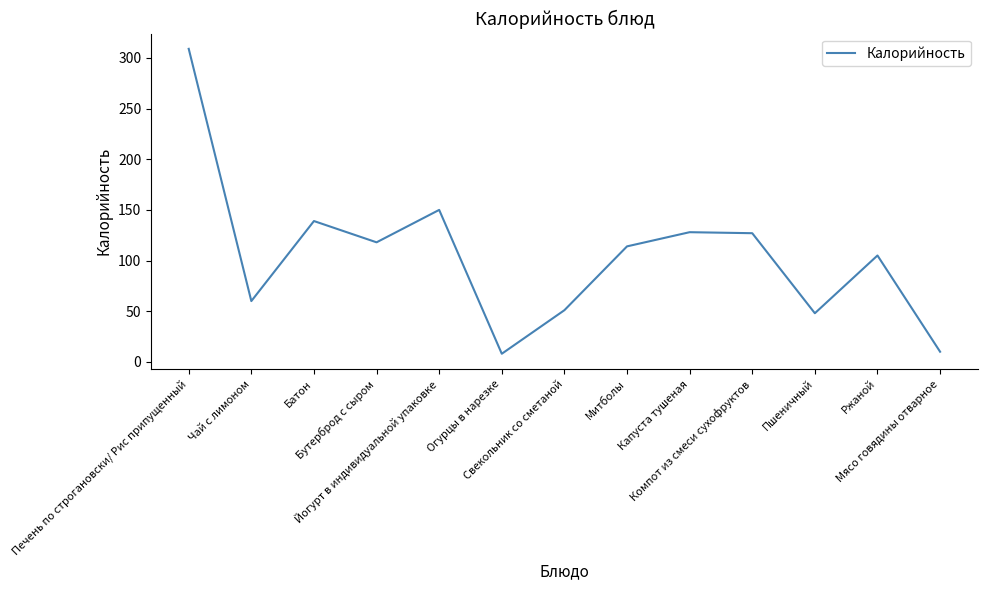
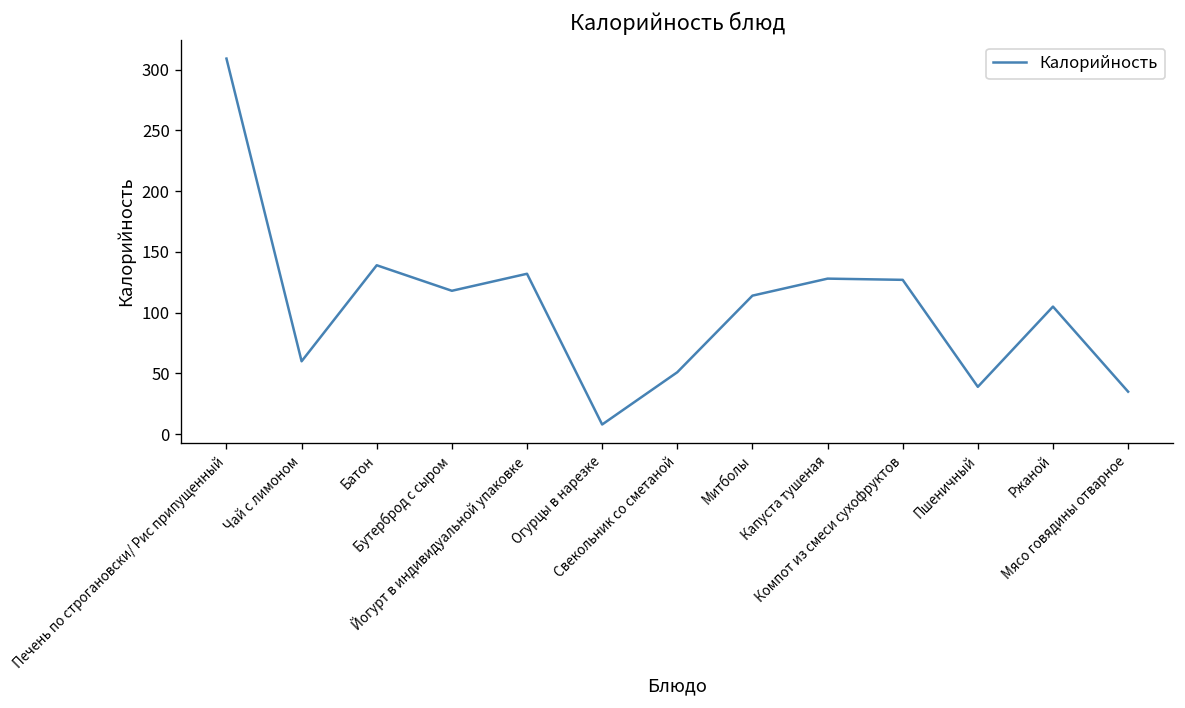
  {
    "Печень по строгановски/ Рис припущенный": 309,
    "Чай с лимоном": 60,
    "Батон": 139,
    "Бутерброд с сыром": 118,
-   "Йогурт в индивидуальной упаковке": 150,
+   "Йогурт в индивидуальной упаковке": 132,
    "Огурцы в нарезке": 8,
    "Свекольник со сметаной": 51,
    "Митболы": 114,
    "Капуста тушеная": 128,
    "Компот из смеси сухофруктов": 127,
-   "Пшеничный": 48,
+   "Пшеничный": 39,
    "Ржаной": 105,
-   "Мясо говядины отварное": 10
+   "Мясо говядины отварное": 35
  }
